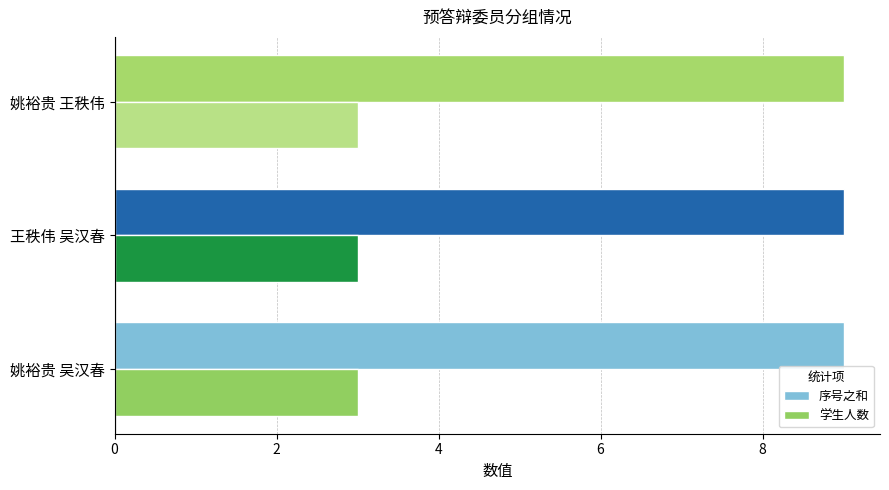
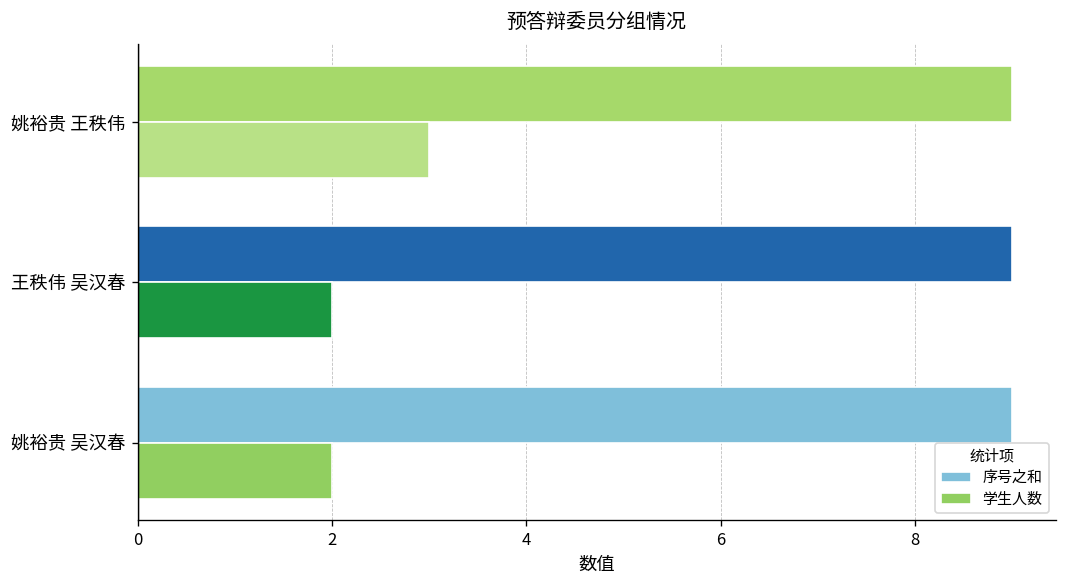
  {
    "序号之和": {
      "姚裕贵 王秩伟": 9,
      "王秩伟 吴汉春": 9,
      "姚裕贵 吴汉春": 9
    },
    "学生人数": {
      "姚裕贵 王秩伟": 3,
-     "王秩伟 吴汉春": 3,
-     "姚裕贵 吴汉春": 3
+     "王秩伟 吴汉春": 2,
+     "姚裕贵 吴汉春": 2
    }
  }
